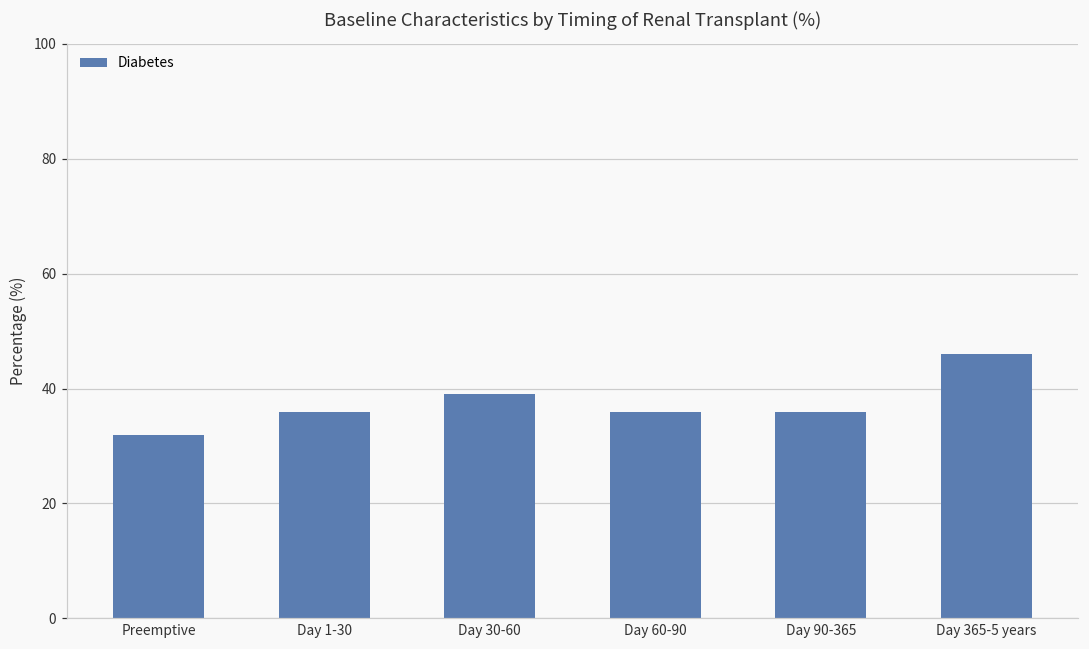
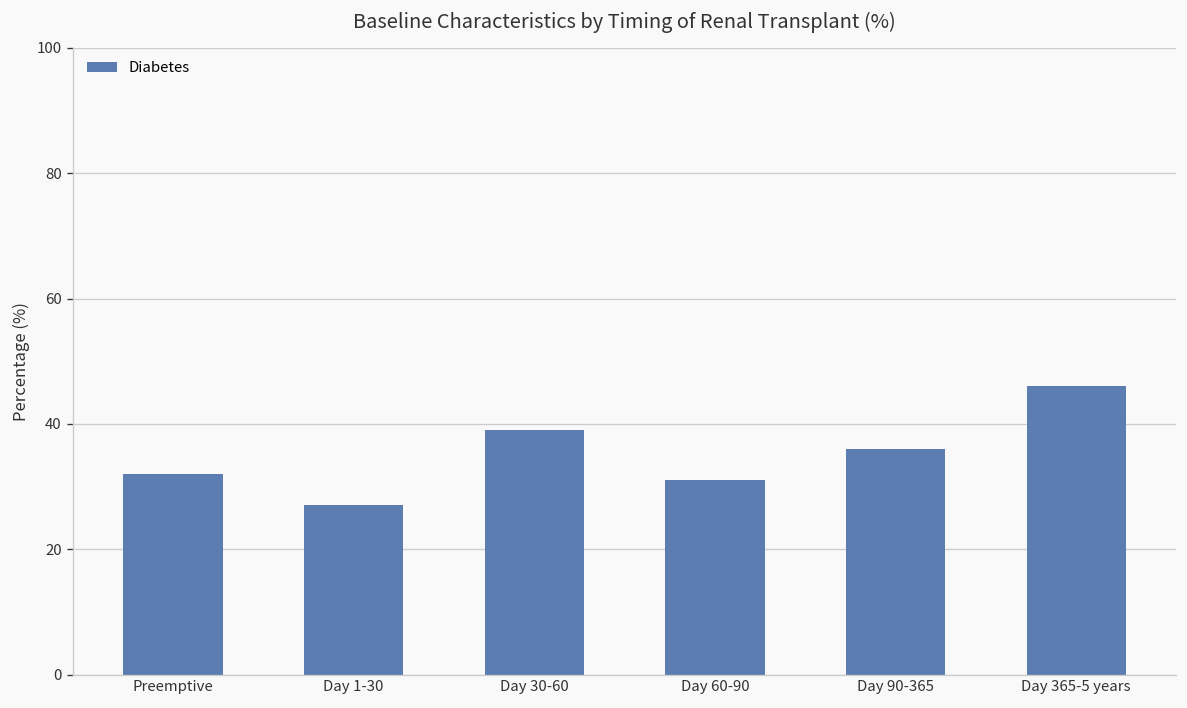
  {
    "Preemptive": 32,
-   "Day 1-30": 36,
+   "Day 1-30": 27,
    "Day 30-60": 39,
-   "Day 60-90": 36,
+   "Day 60-90": 31,
    "Day 90-365": 36,
    "Day 365-5 years": 46
  }
